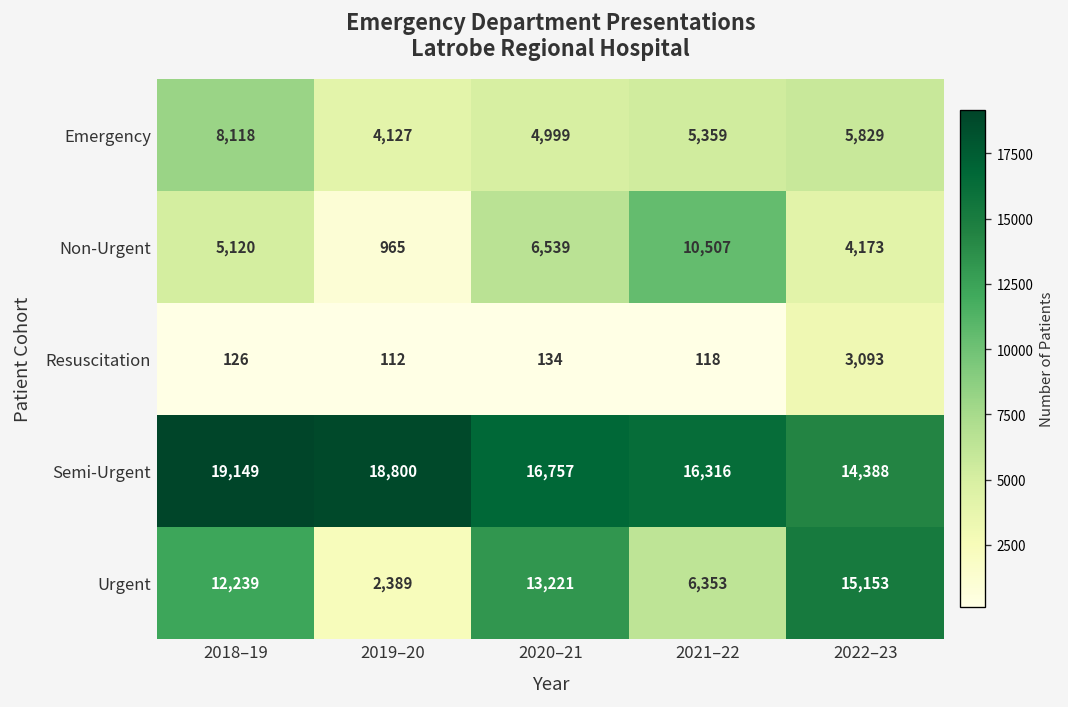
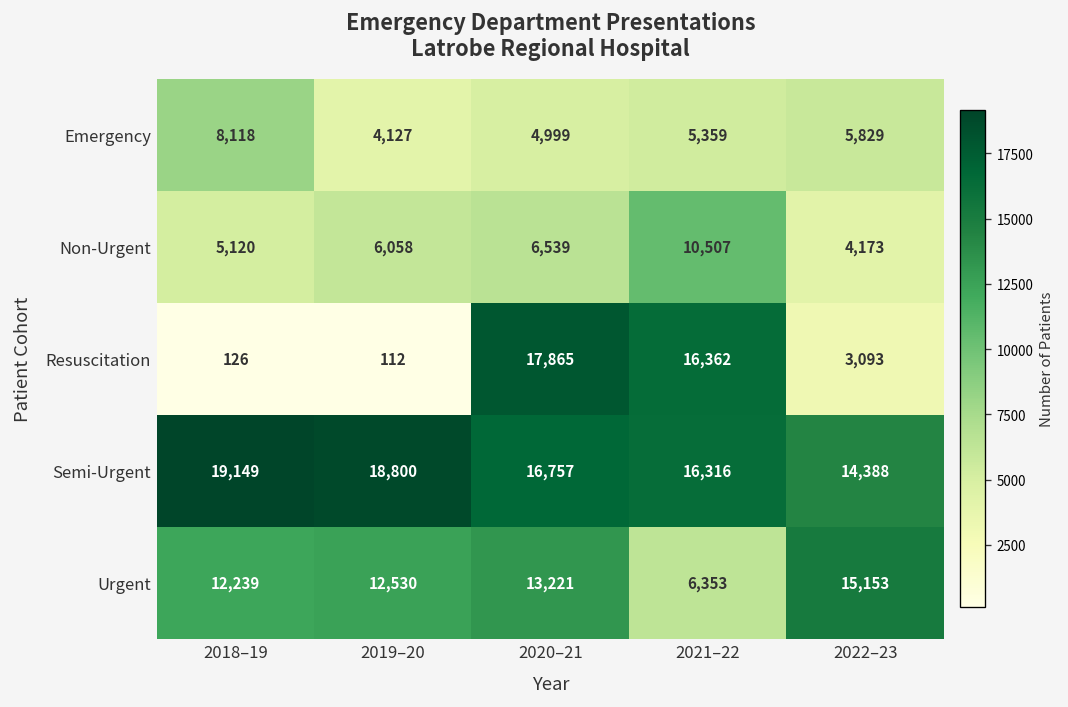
  {
    "Emergency": {
      "2018–19": "8,118",
      "2019–20": "4,127",
      "2020–21": "4,999",
      "2021–22": "5,359",
      "2022–23": "5,829"
    },
    "Non-Urgent": {
      "2018–19": "5,120",
-     "2019–20": "965",
+     "2019–20": "6,058",
      "2020–21": "6,539",
      "2021–22": "10,507",
      "2022–23": "4,173"
    },
    "Resuscitation": {
      "2018–19": "126",
      "2019–20": "112",
-     "2020–21": "134",
-     "2021–22": "118",
+     "2020–21": "17,865",
+     "2021–22": "16,362",
      "2022–23": "3,093"
    },
    "Semi-Urgent": {
      "2018–19": "19,149",
      "2019–20": "18,800",
      "2020–21": "16,757",
      "2021–22": "16,316",
      "2022–23": "14,388"
    },
    "Urgent": {
      "2018–19": "12,239",
-     "2019–20": "2,389",
+     "2019–20": "12,530",
      "2020–21": "13,221",
      "2021–22": "6,353",
      "2022–23": "15,153"
    }
  }
